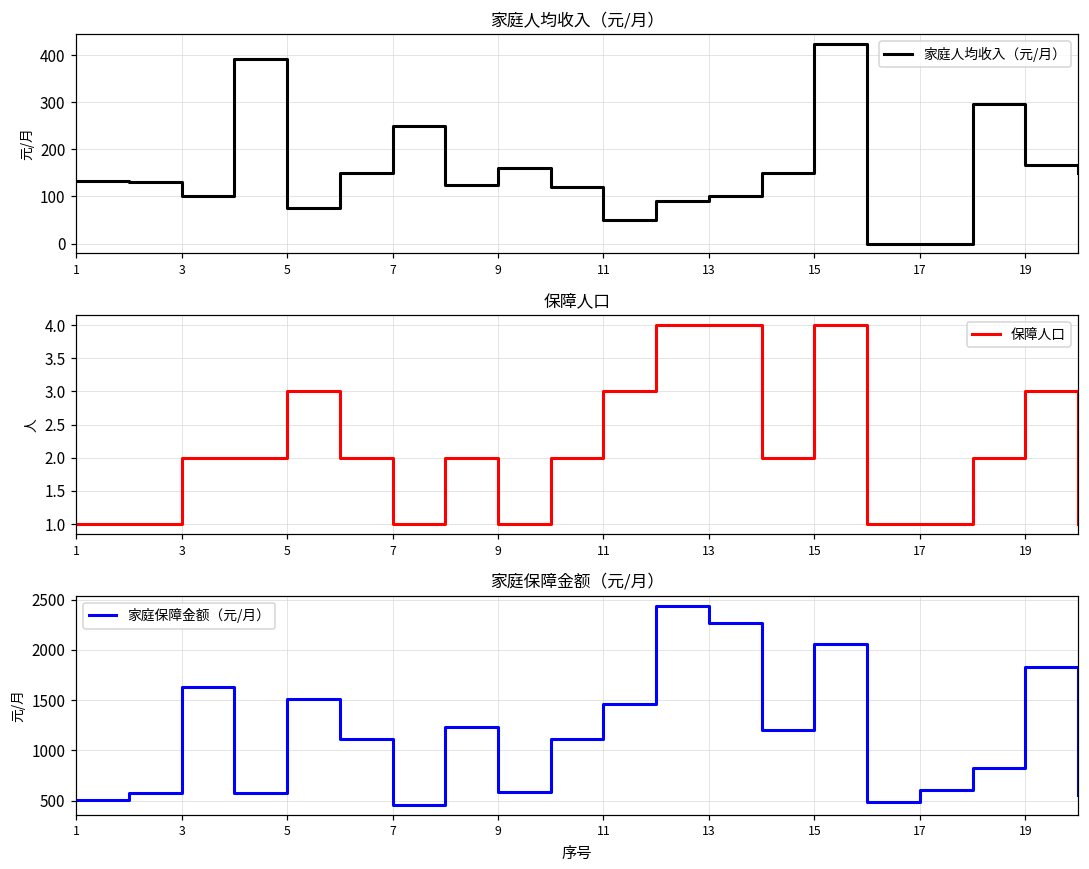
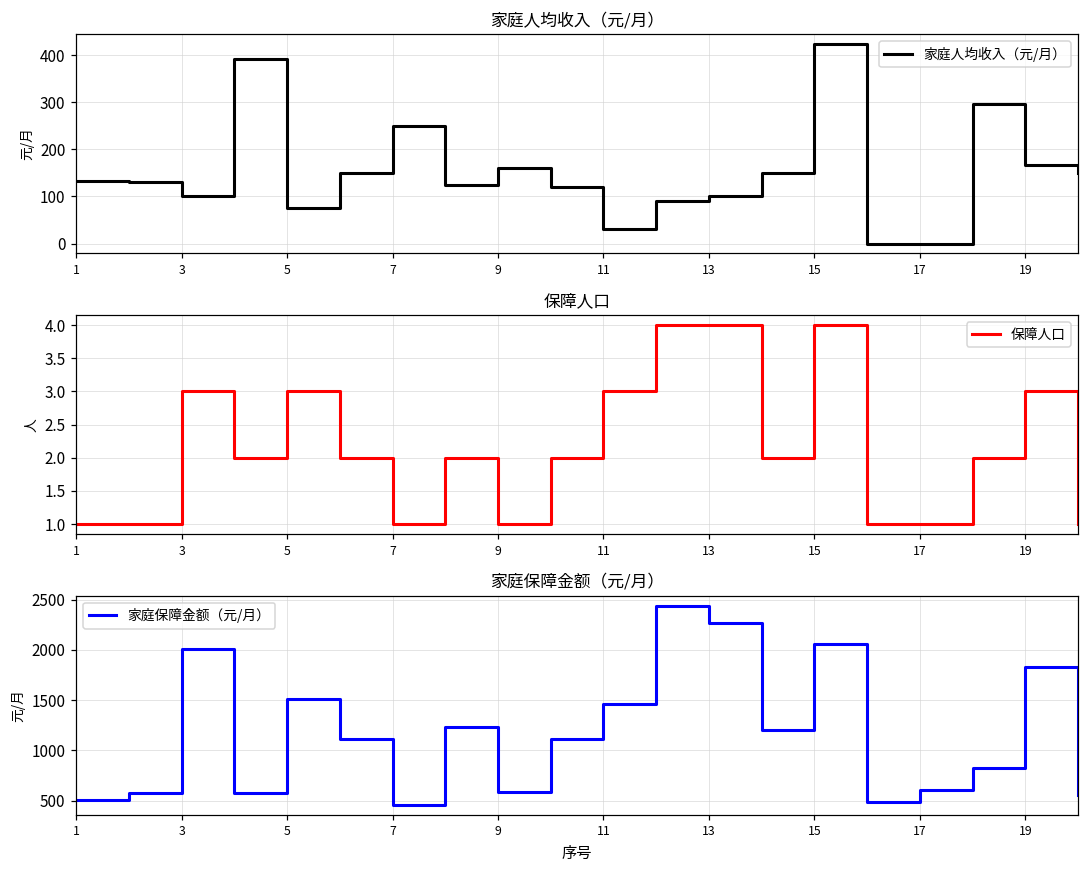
  {
    "家庭人均收入（元/月）": {
      "1": 130,
      "3": 100,
      "5": 80,
      "7": 250,
      "9": 160,
-     "11": 50,
+     "11": 30,
      "13": 100,
      "15": 420,
      "17": 0,
      "19": 170
    },
    "保障人口": {
      "1": 1,
-     "3": 2,
+     "3": 3,
      "5": 3,
      "7": 1,
      "9": 1,
      "11": 3,
      "13": 4,
      "15": 4,
      "17": 1,
      "19": 3
    },
    "家庭保障金额（元/月）": {
      "1": 500,
-     "3": 1600,
+     "3": 2000,
      "5": 1500,
      "7": 500,
      "9": 600,
      "11": 1500,
      "13": 2300,
      "15": 2100,
      "17": 600,
      "19": 1800
    }
  }
